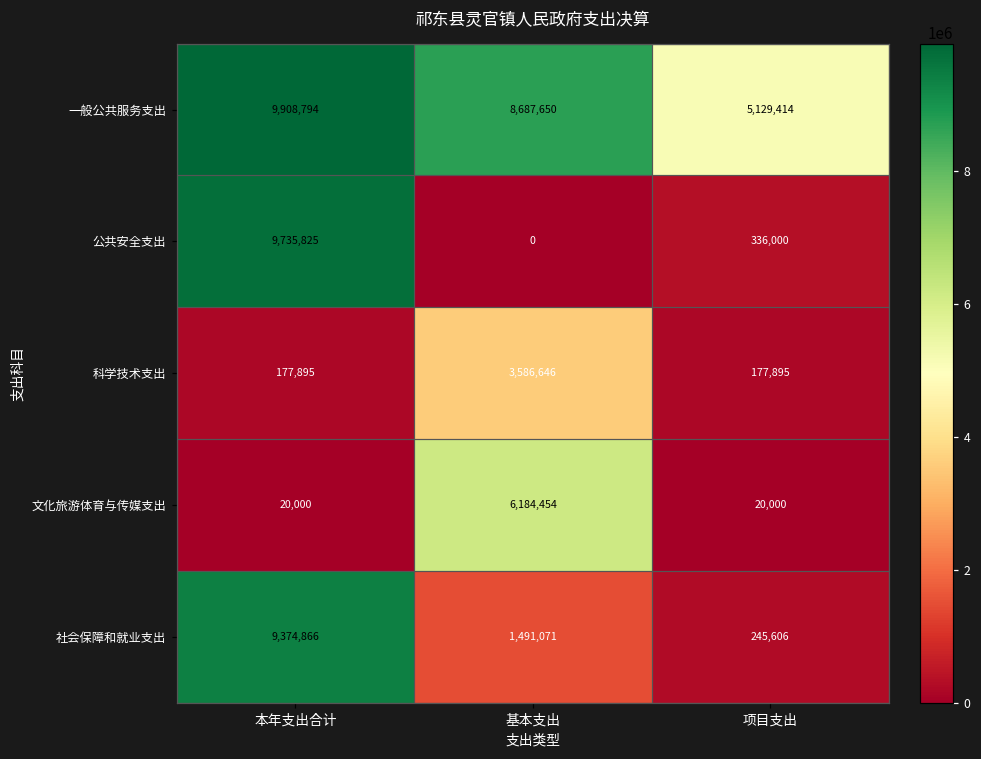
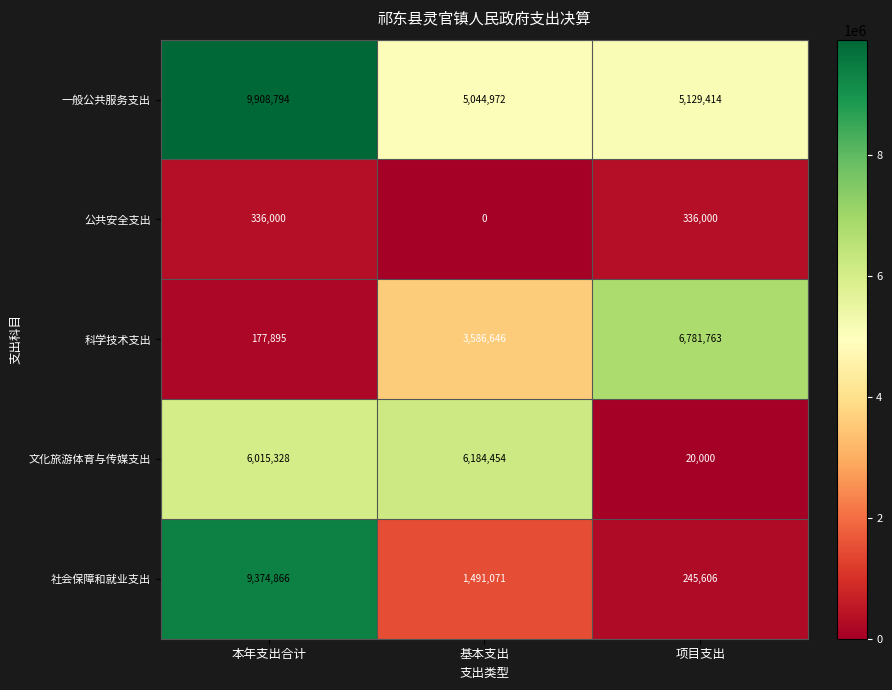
  {
    "一般公共服务支出": {
      "本年支出合计": "9,908,794",
-     "基本支出": "8,687,650",
+     "基本支出": "5,044,972",
      "项目支出": "5,129,414"
    },
    "公共安全支出": {
-     "本年支出合计": "9,735,825",
+     "本年支出合计": "336,000",
      "基本支出": "0",
      "项目支出": "336,000"
    },
    "科学技术支出": {
      "本年支出合计": "177,895",
      "基本支出": "3,586,646",
-     "项目支出": "177,895"
+     "项目支出": "6,781,763"
    },
    "文化旅游体育与传媒支出": {
-     "本年支出合计": "20,000",
+     "本年支出合计": "6,015,328",
      "基本支出": "6,184,454",
      "项目支出": "20,000"
    },
    "社会保障和就业支出": {
      "本年支出合计": "9,374,866",
      "基本支出": "1,491,071",
      "项目支出": "245,606"
    }
  }
